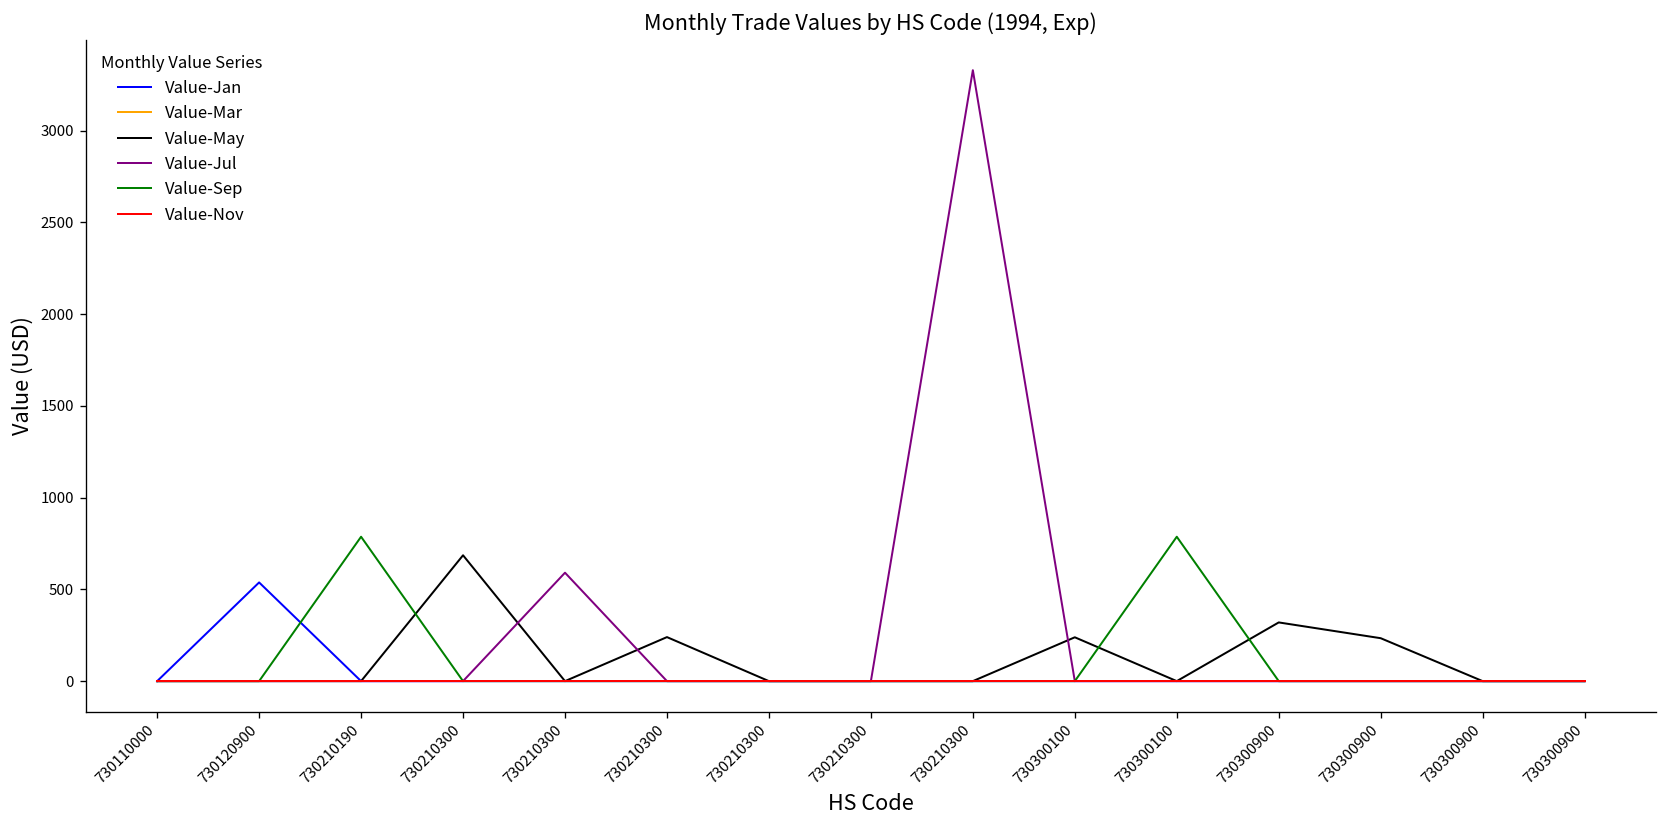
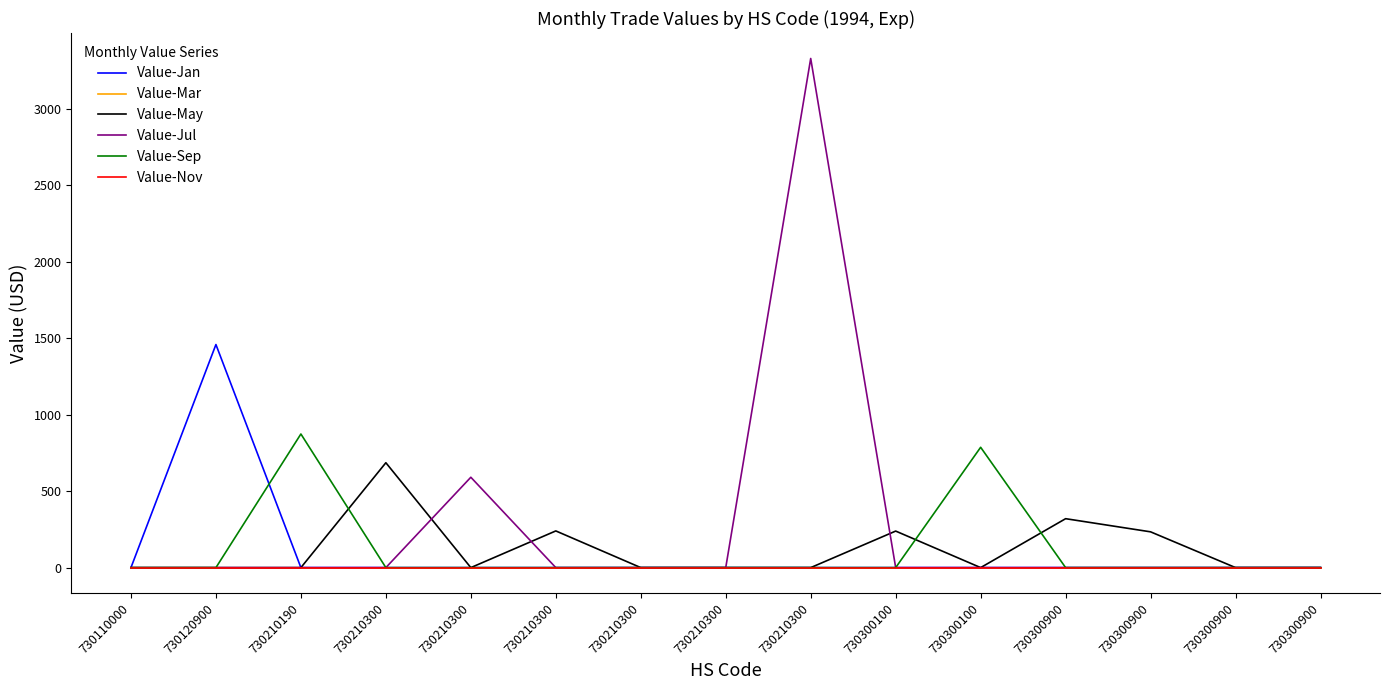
  {
    "Value-Jan": {
-     "730120900": 540
+     "730120900": 1460
    },
    "Value-Sep": {
-     "730210190": 790
+     "730210190": 870
    }
  }
